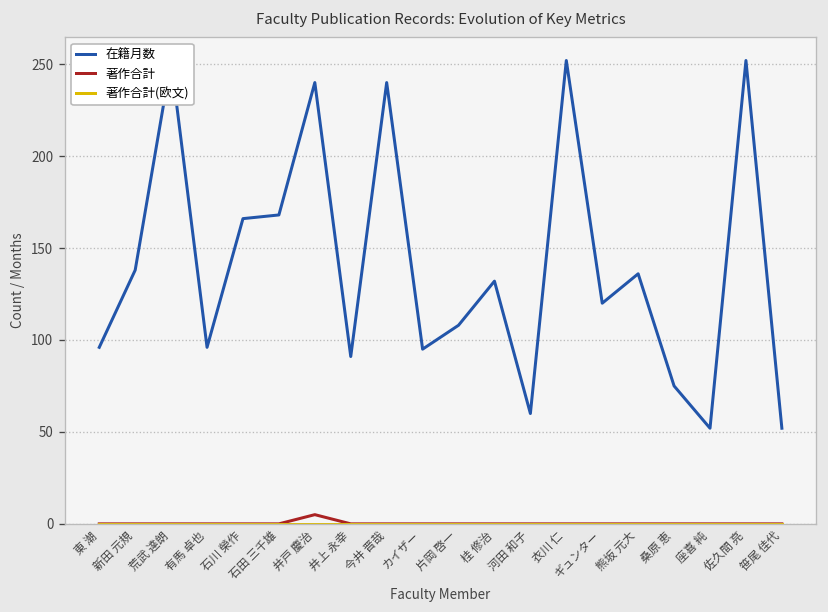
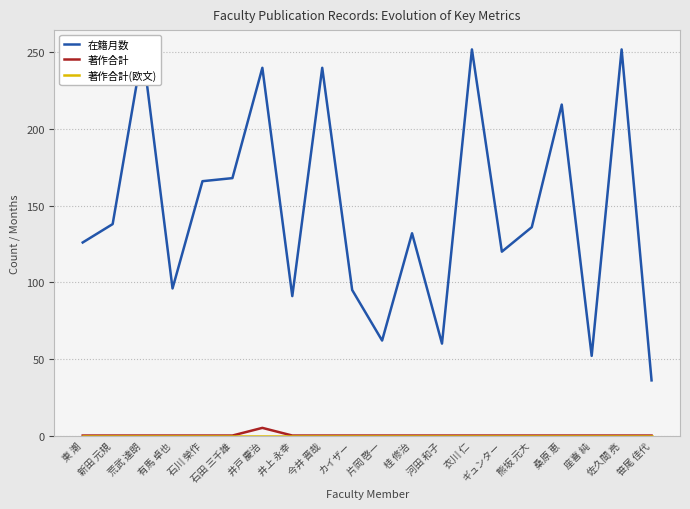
  {
    "在籍月数": {
-     "東 潮": 96,
+     "東 潮": 126,
      "新田 元規": 138,
      "有馬 卓也": 96,
      "石川 榮作": 166,
      "石田 三千雄": 168,
      "井戸 慶治": 240,
      "井上 永幸": 91,
      "今井 晋哉": 240,
      "カイザー": 95,
-     "片岡 啓一": 108,
+     "片岡 啓一": 62,
      "桂 修治": 132,
      "河田 和子": 60,
      "衣川 仁": 252,
      "ギュンター": 120,
      "熊坂 元大": 136,
-     "桑原 恵": 75,
+     "桑原 恵": 216,
      "座喜 純": 52,
      "佐久間 亮": 252,
-     "笹尾 佳代": 52
+     "笹尾 佳代": 36
    },
    "著作合計": {
      "井戸 慶治": 5
    },
    "著作合計(欧文)": {
      "井戸 慶治": 0
    }
  }
